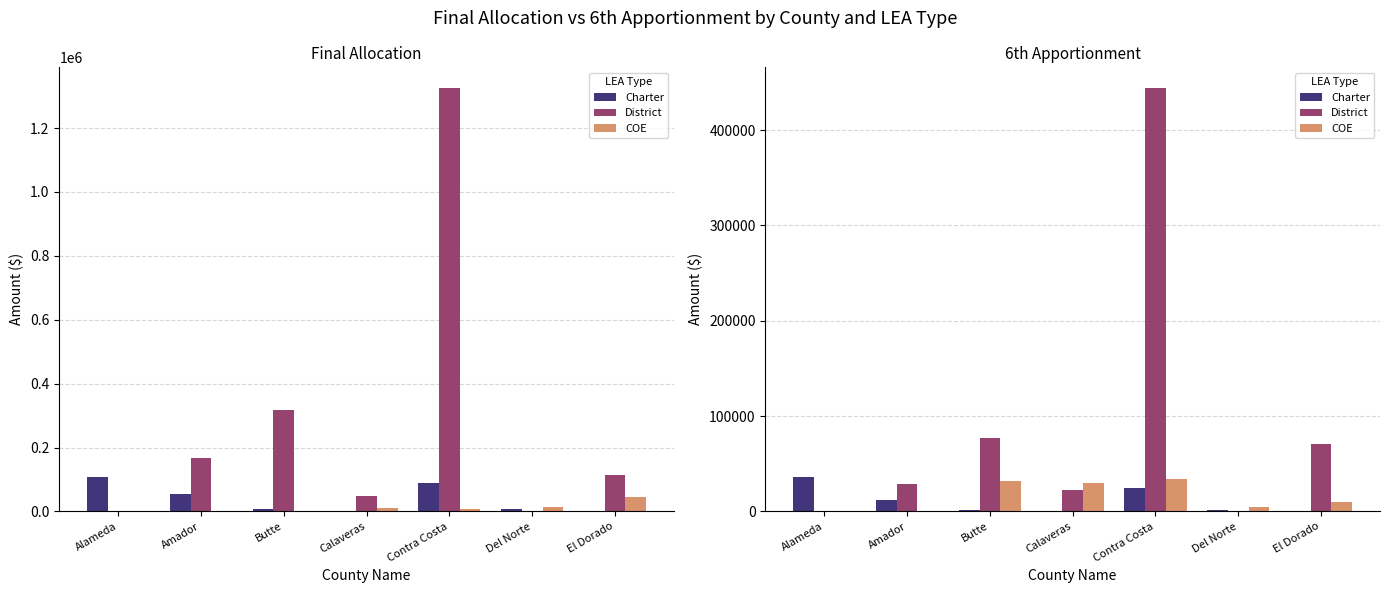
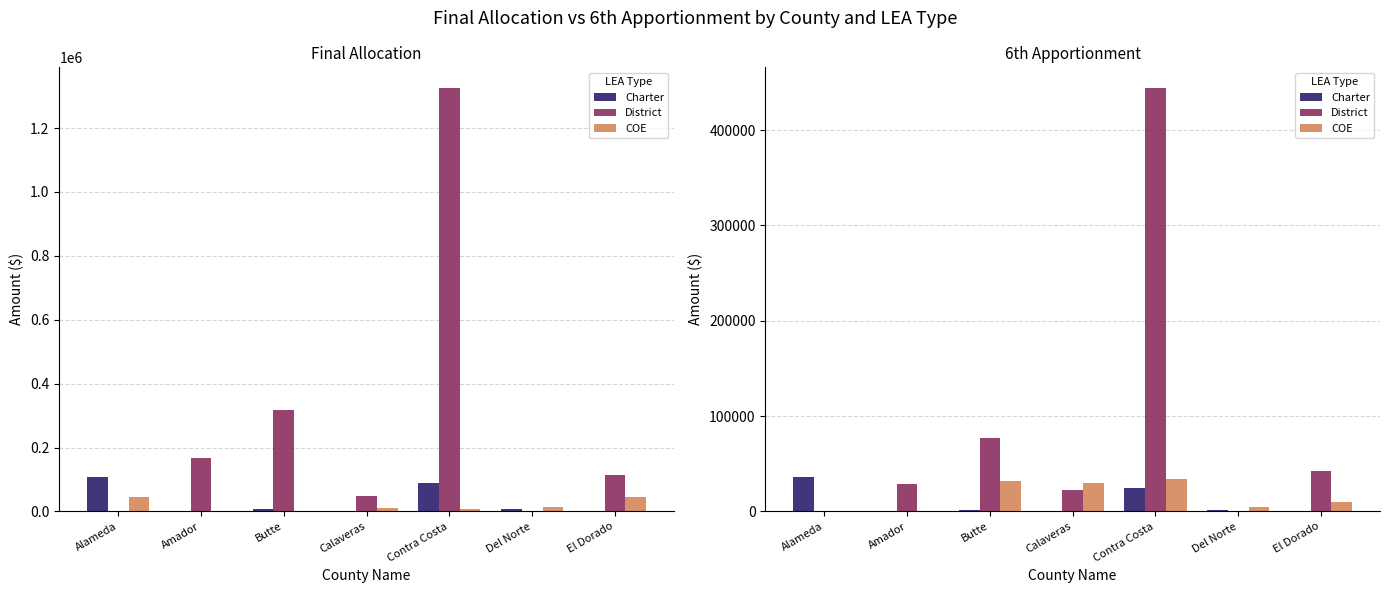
  {
    "Final Allocation": {
      "Charter": {
        "Alameda": 110000,
-       "Amador": 50000,
+       "Amador": 0,
        "Butte": 10000,
        "Calaveras": 0,
        "Contra Costa": 90000,
        "El Dorado": 0
      },
      "District": {
        "Alameda": 0,
        "Amador": 170000,
        "Butte": 320000,
        "Calaveras": 50000,
        "Contra Costa": 1320000,
        "Del Norte": 0,
        "El Dorado": 110000
      },
      "COE": {
-       "Alameda": 0,
+       "Alameda": 40000,
        "Amador": 0,
        "Butte": 0,
        "Calaveras": 10000,
        "Del Norte": 10000,
        "El Dorado": 50000
      }
    },
    "6th Apportionment": {
      "Charter": {
        "Alameda": 40000,
-       "Amador": 10000,
+       "Amador": 0,
        "Calaveras": 0,
        "Contra Costa": 20000,
        "El Dorado": 0
      },
      "District": {
        "Alameda": 0,
        "Amador": 30000,
        "Butte": 80000,
        "Calaveras": 20000,
        "Contra Costa": 440000,
        "Del Norte": 0,
-       "El Dorado": 70000
+       "El Dorado": 40000
      },
      "COE": {
        "Alameda": 0,
        "Amador": 0,
        "Butte": 30000,
        "Calaveras": 30000,
        "Contra Costa": 30000,
        "Del Norte": 0,
        "El Dorado": 10000
      }
    }
  }
